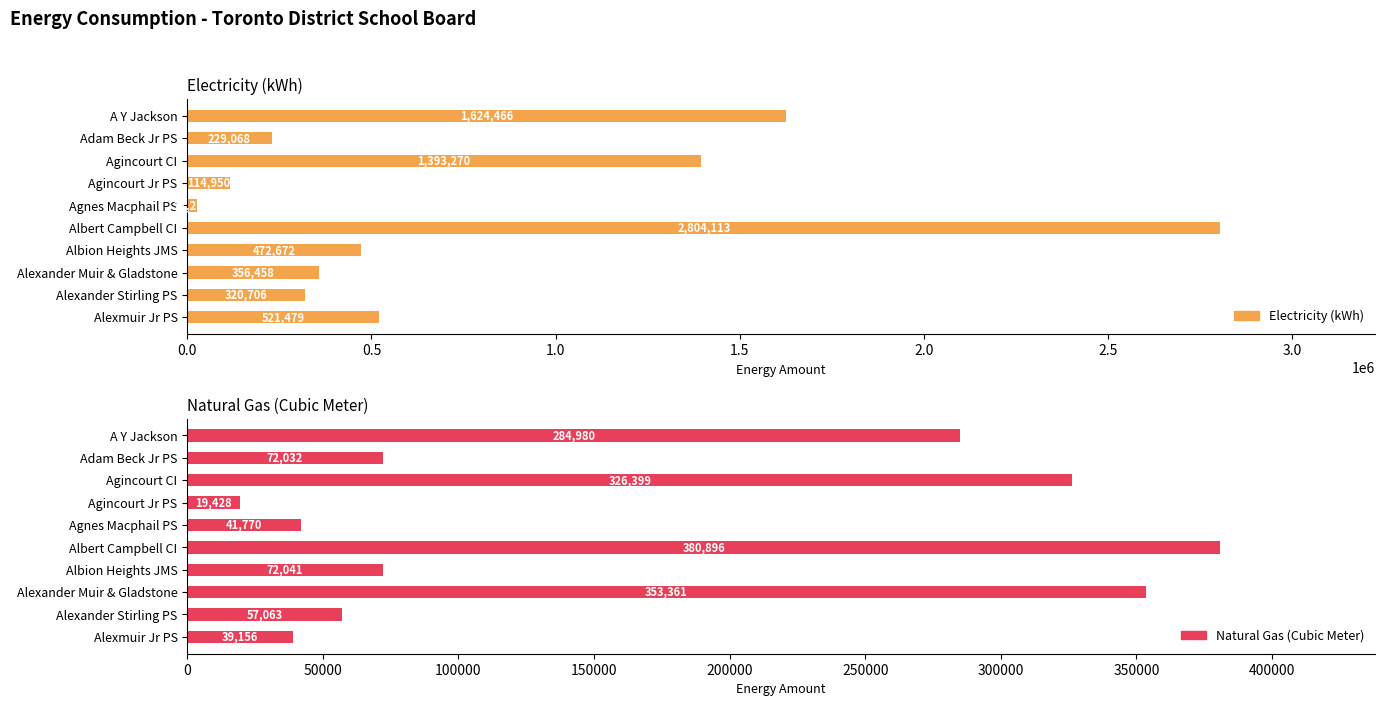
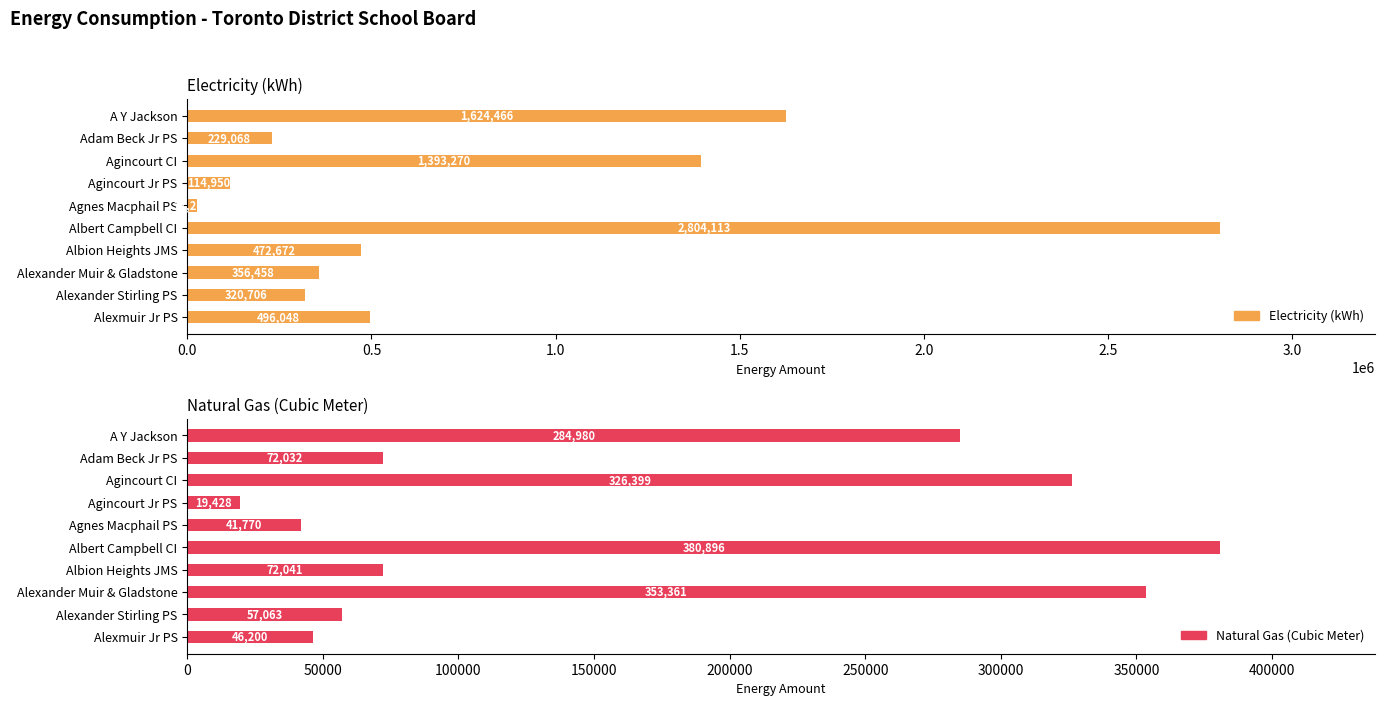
  {
    "Electricity (kWh)": {
      "A Y Jackson": "1,624,466",
      "Adam Beck Jr PS": "229,068",
      "Agincourt CI": "1,393,270",
      "Agincourt Jr PS": "114,950",
      "Albert Campbell CI": "2,804,113",
      "Albion Heights JMS": "472,672",
      "Alexander Muir & Gladstone": "356,458",
      "Alexander Stirling PS": "320,706",
-     "Alexmuir Jr PS": "521,479"
+     "Alexmuir Jr PS": "496,048"
    },
    "Natural Gas (Cubic Meter)": {
      "A Y Jackson": "284,980",
      "Adam Beck Jr PS": "72,032",
      "Agincourt CI": "326,399",
      "Agincourt Jr PS": "19,428",
      "Agnes Macphail PS": "41,770",
      "Albert Campbell CI": "380,896",
      "Albion Heights JMS": "72,041",
      "Alexander Muir & Gladstone": "353,361",
      "Alexander Stirling PS": "57,063",
-     "Alexmuir Jr PS": "39,156"
+     "Alexmuir Jr PS": "46,200"
    }
  }
